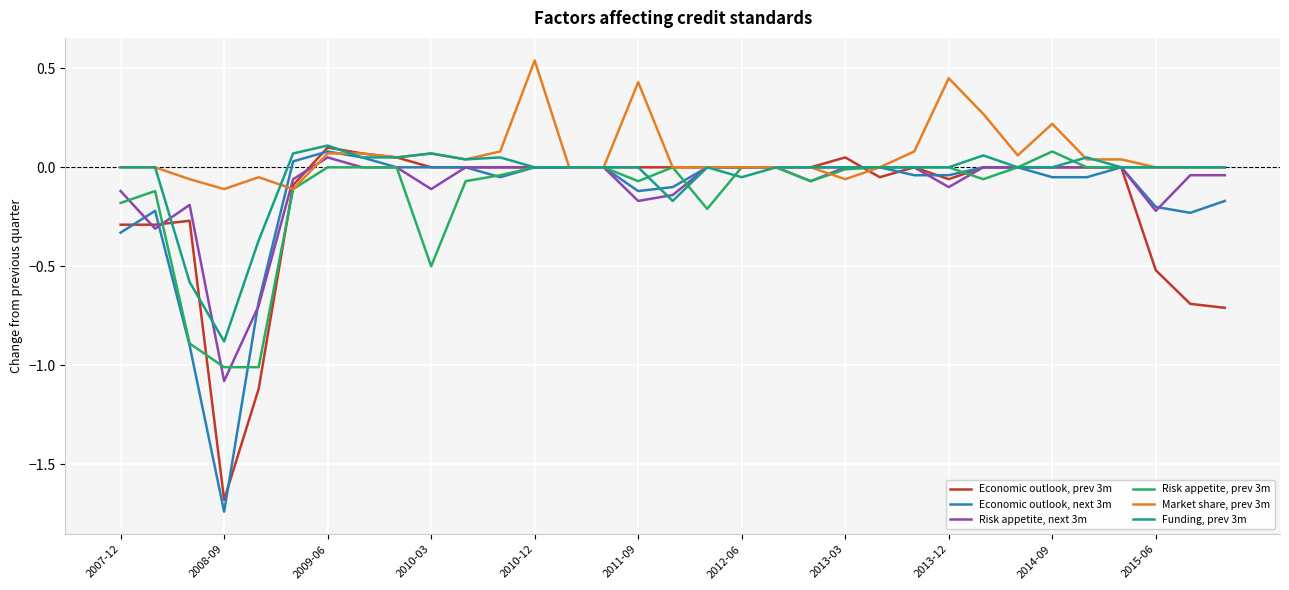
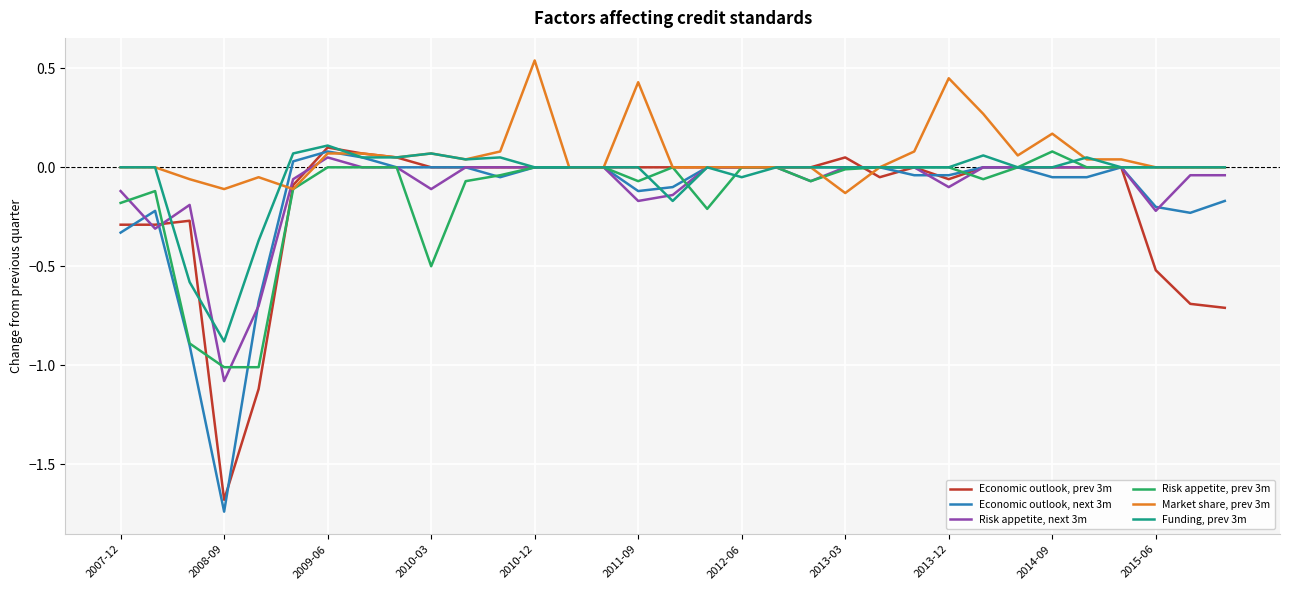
  {
    "Economic outlook, prev 3m": {
      "2007-12": -0.29,
      "2008-09": -1.68,
      "2013-03": 0.05,
      "2013-12": -0.06,
      "2015-06": -0.52
    },
    "Economic outlook, next 3m": {
      "2007-12": -0.33,
      "2008-09": -1.74,
      "2011-09": -0.12,
      "2013-12": -0.04,
      "2014-09": -0.05,
      "2015-06": -0.20
    },
    "Risk appetite, next 3m": {
      "2007-12": -0.12,
      "2008-09": -1.08,
      "2009-06": 0.05,
      "2010-03": -0.11,
      "2011-09": -0.17,
      "2013-12": -0.10,
      "2015-06": -0.22
    },
    "Market share, prev 3m": {
      "2008-09": -0.11,
      "2010-12": 0.54,
      "2011-09": 0.43,
-     "2013-03": -0.06,
+     "2013-03": -0.13,
      "2013-12": 0.45,
-     "2014-09": 0.22
+     "2014-09": 0.17
    }
  }
